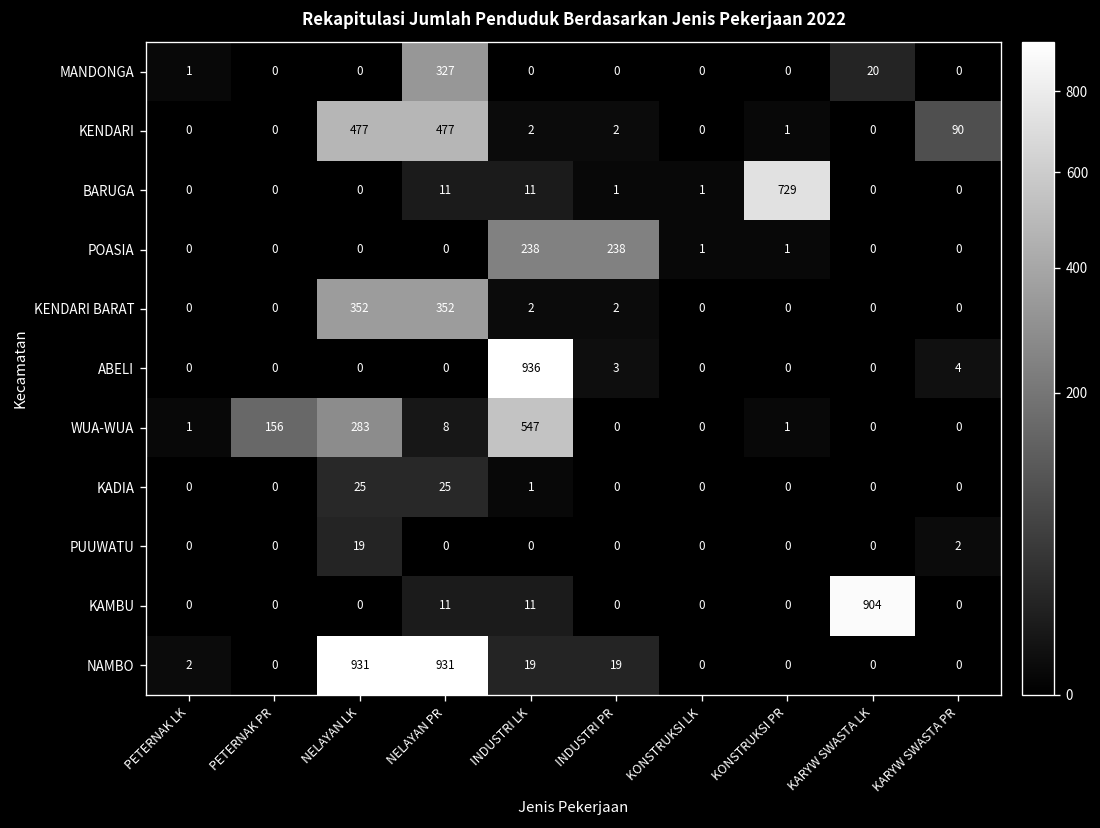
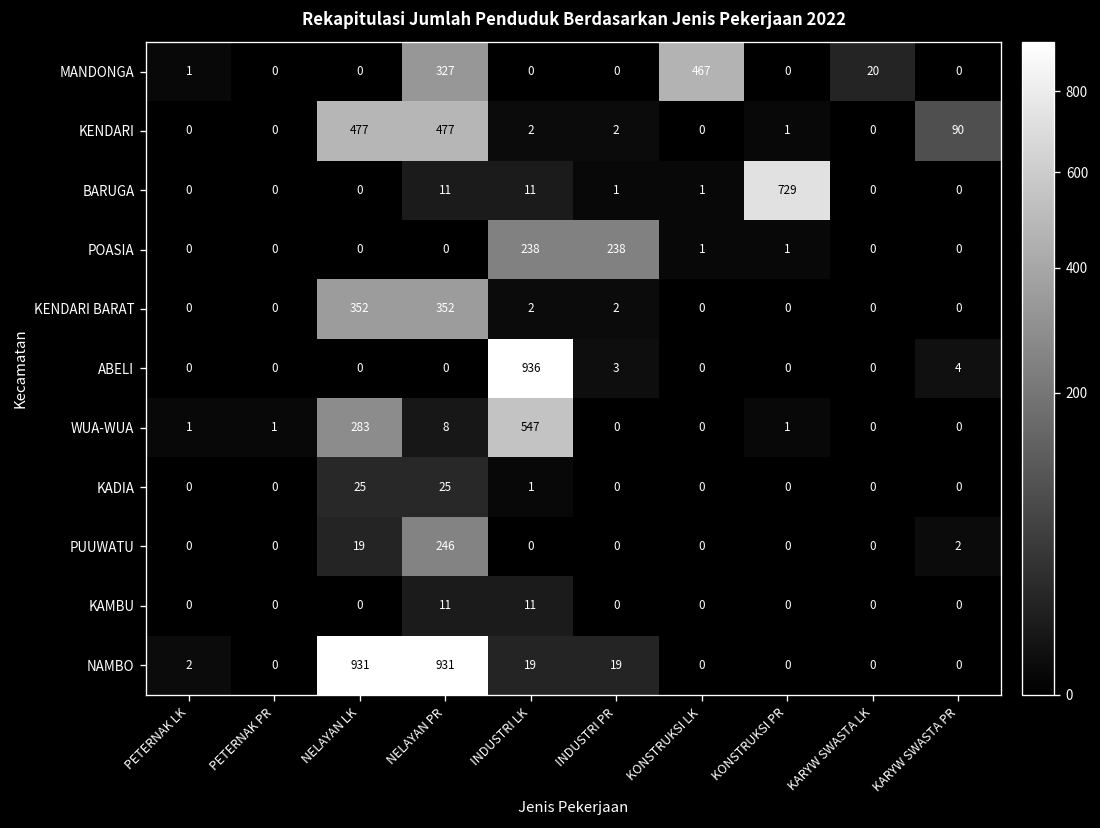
  {
    "MANDONGA": {
      "PETERNAK LK": 1,
      "PETERNAK PR": 0,
      "NELAYAN LK": 0,
      "NELAYAN PR": 327,
      "INDUSTRI LK": 0,
      "INDUSTRI PR": 0,
-     "KONSTRUKSI LK": 0,
+     "KONSTRUKSI LK": 467,
      "KONSTRUKSI PR": 0,
      "KARYW SWASTA LK": 20,
      "KARYW SWASTA PR": 0
    },
    "KENDARI": {
      "PETERNAK LK": 0,
      "PETERNAK PR": 0,
      "NELAYAN LK": 477,
      "NELAYAN PR": 477,
      "INDUSTRI LK": 2,
      "INDUSTRI PR": 2,
      "KONSTRUKSI LK": 0,
      "KONSTRUKSI PR": 1,
      "KARYW SWASTA LK": 0,
      "KARYW SWASTA PR": 90
    },
    "BARUGA": {
      "PETERNAK LK": 0,
      "PETERNAK PR": 0,
      "NELAYAN LK": 0,
      "NELAYAN PR": 11,
      "INDUSTRI LK": 11,
      "INDUSTRI PR": 1,
      "KONSTRUKSI LK": 1,
      "KONSTRUKSI PR": 729,
      "KARYW SWASTA LK": 0,
      "KARYW SWASTA PR": 0
    },
    "POASIA": {
      "PETERNAK LK": 0,
      "PETERNAK PR": 0,
      "NELAYAN LK": 0,
      "NELAYAN PR": 0,
      "INDUSTRI LK": 238,
      "INDUSTRI PR": 238,
      "KONSTRUKSI LK": 1,
      "KONSTRUKSI PR": 1,
      "KARYW SWASTA LK": 0,
      "KARYW SWASTA PR": 0
    },
    "KENDARI BARAT": {
      "PETERNAK LK": 0,
      "PETERNAK PR": 0,
      "NELAYAN LK": 352,
      "NELAYAN PR": 352,
      "INDUSTRI LK": 2,
      "INDUSTRI PR": 2,
      "KONSTRUKSI LK": 0,
      "KONSTRUKSI PR": 0,
      "KARYW SWASTA LK": 0,
      "KARYW SWASTA PR": 0
    },
    "ABELI": {
      "PETERNAK LK": 0,
      "PETERNAK PR": 0,
      "NELAYAN LK": 0,
      "NELAYAN PR": 0,
      "INDUSTRI LK": 936,
      "INDUSTRI PR": 3,
      "KONSTRUKSI LK": 0,
      "KONSTRUKSI PR": 0,
      "KARYW SWASTA LK": 0,
      "KARYW SWASTA PR": 4
    },
    "WUA-WUA": {
      "PETERNAK LK": 1,
-     "PETERNAK PR": 156,
+     "PETERNAK PR": 1,
      "NELAYAN LK": 283,
      "NELAYAN PR": 8,
      "INDUSTRI LK": 547,
      "INDUSTRI PR": 0,
      "KONSTRUKSI LK": 0,
      "KONSTRUKSI PR": 1,
      "KARYW SWASTA LK": 0,
      "KARYW SWASTA PR": 0
    },
    "KADIA": {
      "PETERNAK LK": 0,
      "PETERNAK PR": 0,
      "NELAYAN LK": 25,
      "NELAYAN PR": 25,
      "INDUSTRI LK": 1,
      "INDUSTRI PR": 0,
      "KONSTRUKSI LK": 0,
      "KONSTRUKSI PR": 0,
      "KARYW SWASTA LK": 0,
      "KARYW SWASTA PR": 0
    },
    "PUUWATU": {
      "PETERNAK LK": 0,
      "PETERNAK PR": 0,
      "NELAYAN LK": 19,
-     "NELAYAN PR": 0,
+     "NELAYAN PR": 246,
      "INDUSTRI LK": 0,
      "INDUSTRI PR": 0,
      "KONSTRUKSI LK": 0,
      "KONSTRUKSI PR": 0,
      "KARYW SWASTA LK": 0,
      "KARYW SWASTA PR": 2
    },
    "KAMBU": {
      "PETERNAK LK": 0,
      "PETERNAK PR": 0,
      "NELAYAN LK": 0,
      "NELAYAN PR": 11,
      "INDUSTRI LK": 11,
      "INDUSTRI PR": 0,
      "KONSTRUKSI LK": 0,
      "KONSTRUKSI PR": 0,
-     "KARYW SWASTA LK": 904,
+     "KARYW SWASTA LK": 0,
      "KARYW SWASTA PR": 0
    },
    "NAMBO": {
      "PETERNAK LK": 2,
      "PETERNAK PR": 0,
      "NELAYAN LK": 931,
      "NELAYAN PR": 931,
      "INDUSTRI LK": 19,
      "INDUSTRI PR": 19,
      "KONSTRUKSI LK": 0,
      "KONSTRUKSI PR": 0,
      "KARYW SWASTA LK": 0,
      "KARYW SWASTA PR": 0
    }
  }
